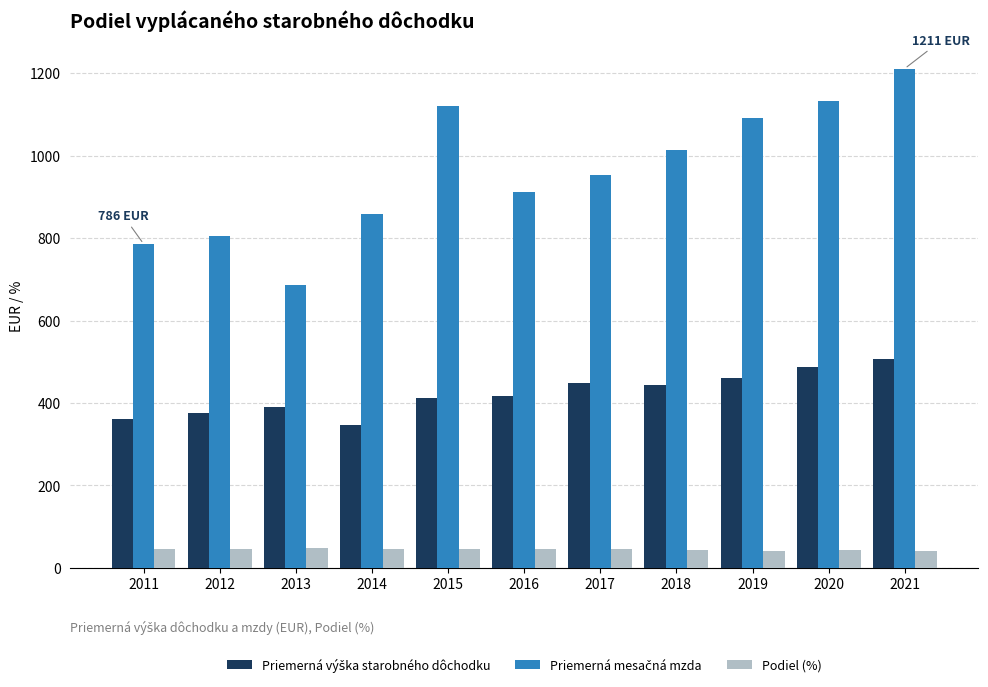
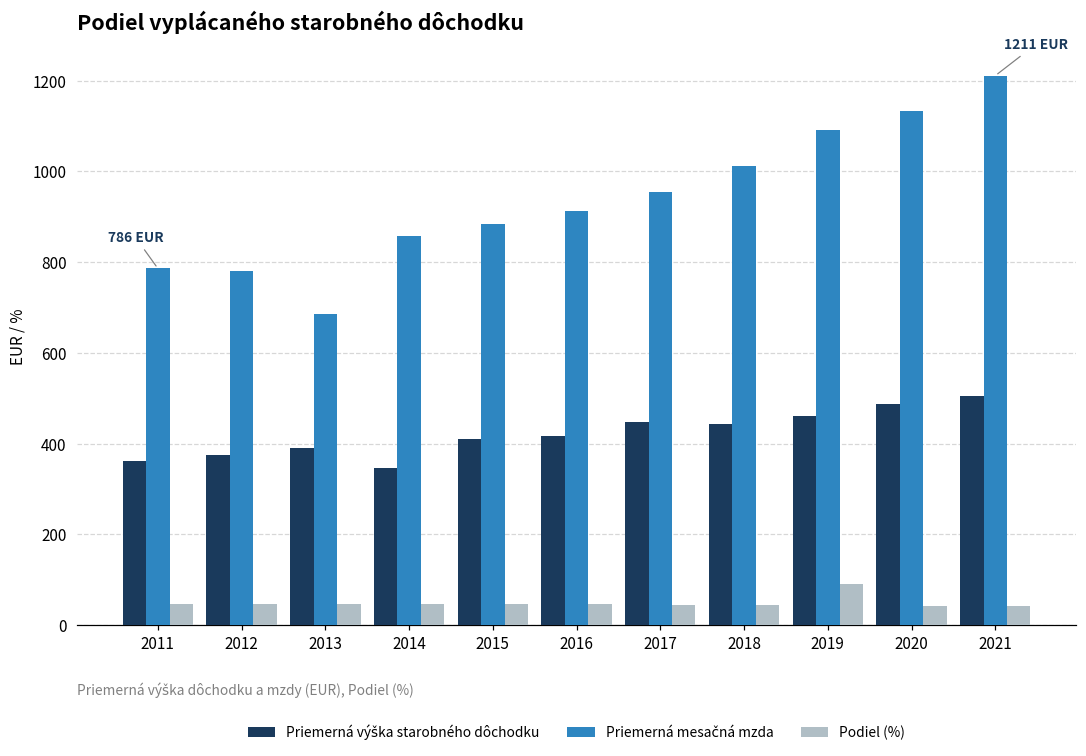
  {
    "Priemerná výška starobného dôchodku": {
      "2011": 360,
      "2012": 380,
      "2013": 390,
      "2014": 350,
      "2015": 410,
      "2016": 420,
      "2017": 450,
      "2018": 440,
      "2019": 460,
      "2020": 490,
      "2021": 510
    },
    "Priemerná mesačná mzda": {
-     "2012": 810,
+     "2012": 780,
      "2013": 690,
      "2014": 860,
-     "2015": 1120,
+     "2015": 880,
      "2016": 910,
      "2017": 950,
      "2018": 1010,
      "2019": 1090,
      "2020": 1130
    },
    "Podiel (%)": {
      "2011": 50,
      "2012": 50,
      "2013": 50,
      "2014": 50,
      "2015": 50,
      "2016": 50,
      "2017": 40,
      "2018": 40,
-     "2019": 40,
+     "2019": 90,
      "2020": 40,
      "2021": 40
    }
  }
